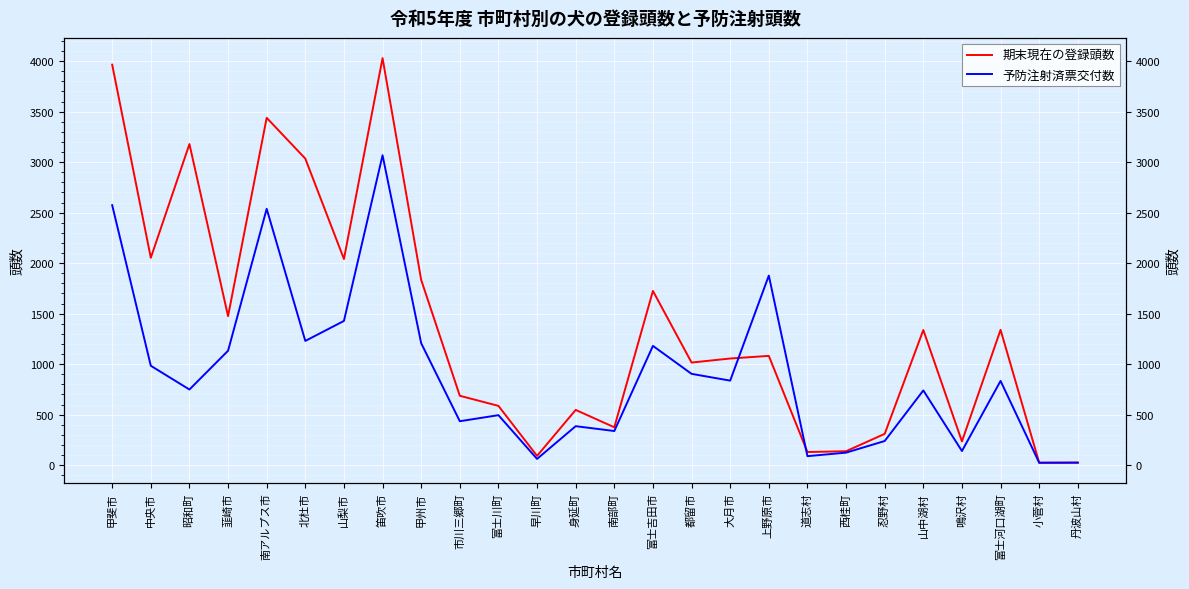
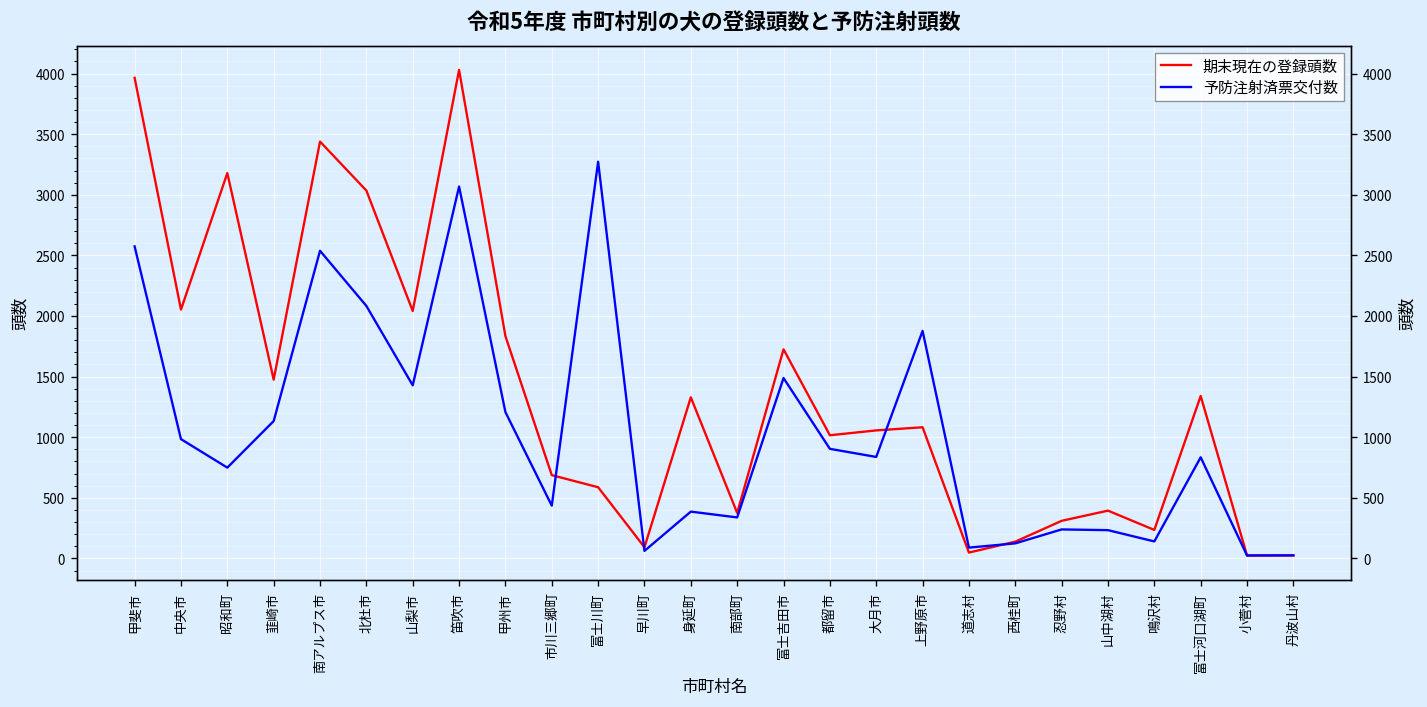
  {
    "期末現在の登録頭数": {
      "甲斐市": 3970,
      "中央市": 2050,
      "昭和町": 3180,
      "韮崎市": 1480,
      "南アルプス市": 3440,
      "北杜市": 3040,
      "山梨市": 2040,
      "笛吹市": 4030,
      "甲州市": 1830,
      "市川三郷町": 690,
      "富士川町": 590,
      "早川町": 90,
-     "身延町": 550,
+     "身延町": 1330,
      "南部町": 380,
      "富士吉田市": 1730,
      "都留市": 1020,
      "大月市": 1060,
      "上野原市": 1080,
-     "道志村": 130,
+     "道志村": 50,
      "忍野村": 310,
-     "山中湖村": 1340,
+     "山中湖村": 390,
      "鳴沢村": 240,
      "富士河口湖町": 1340
    },
    "予防注射済票交付数": {
      "甲斐市": 2570,
      "中央市": 980,
      "昭和町": 750,
      "韮崎市": 1130,
      "南アルプス市": 2540,
-     "北杜市": 1230,
+     "北杜市": 2080,
      "山梨市": 1430,
      "笛吹市": 3070,
      "甲州市": 1210,
      "市川三郷町": 440,
-     "富士川町": 500,
+     "富士川町": 3270,
      "早川町": 60,
      "身延町": 390,
      "南部町": 340,
-     "富士吉田市": 1180,
+     "富士吉田市": 1490,
      "都留市": 900,
      "大月市": 840,
      "上野原市": 1880,
      "道志村": 90,
      "忍野村": 240,
-     "山中湖村": 740,
+     "山中湖村": 230,
      "鳴沢村": 140,
      "富士河口湖町": 830
    }
  }
